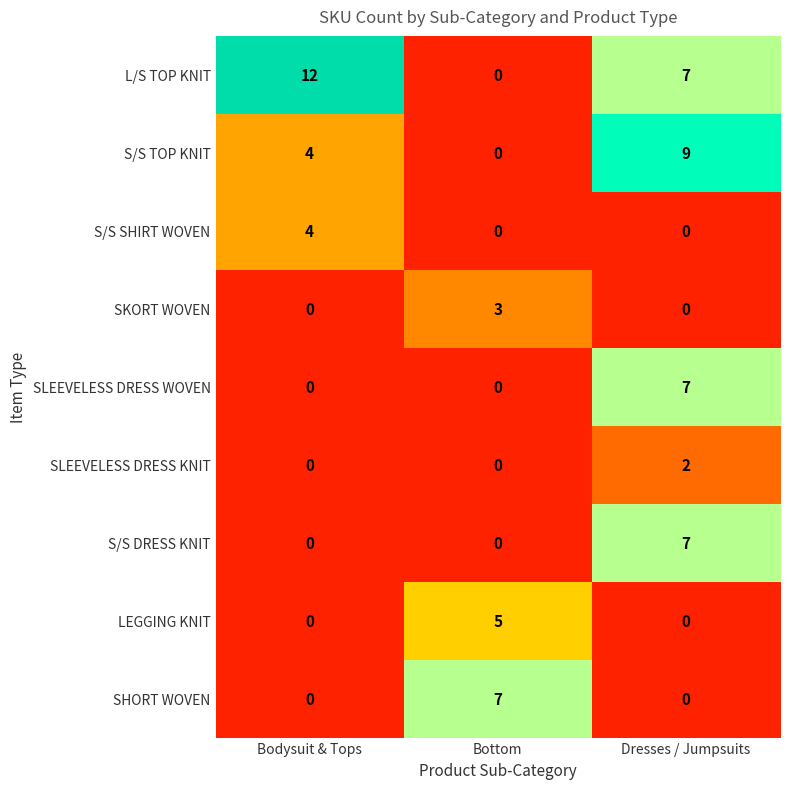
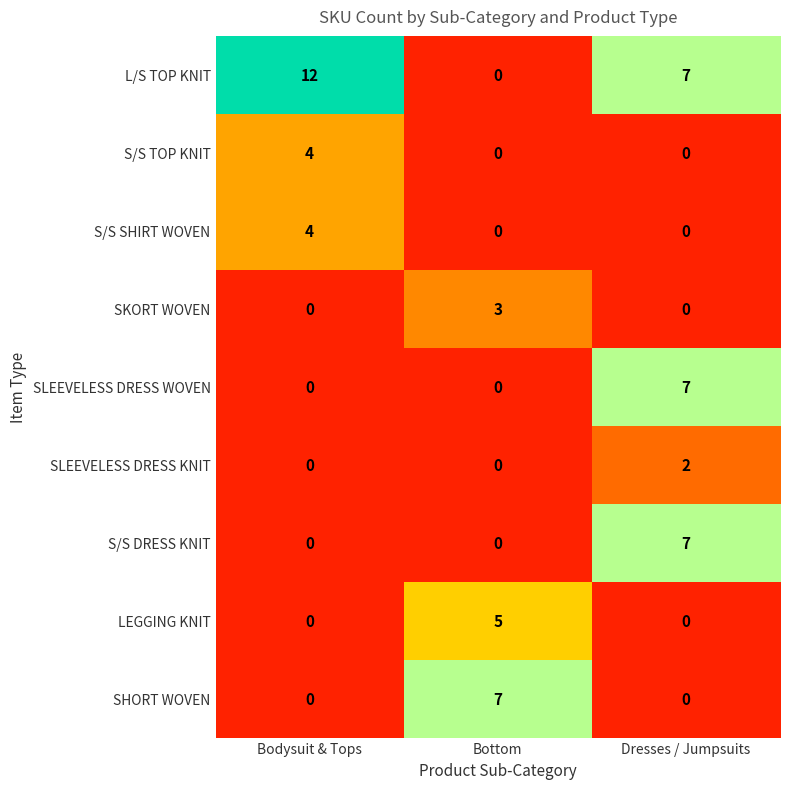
  {
    "L/S TOP KNIT": {
      "Bodysuit & Tops": 12,
      "Bottom": 0,
      "Dresses / Jumpsuits": 7
    },
    "S/S TOP KNIT": {
      "Bodysuit & Tops": 4,
      "Bottom": 0,
-     "Dresses / Jumpsuits": 9
+     "Dresses / Jumpsuits": 0
    },
    "S/S SHIRT WOVEN": {
      "Bodysuit & Tops": 4,
      "Bottom": 0,
      "Dresses / Jumpsuits": 0
    },
    "SKORT WOVEN": {
      "Bodysuit & Tops": 0,
      "Bottom": 3,
      "Dresses / Jumpsuits": 0
    },
    "SLEEVELESS DRESS WOVEN": {
      "Bodysuit & Tops": 0,
      "Bottom": 0,
      "Dresses / Jumpsuits": 7
    },
    "SLEEVELESS DRESS KNIT": {
      "Bodysuit & Tops": 0,
      "Bottom": 0,
      "Dresses / Jumpsuits": 2
    },
    "S/S DRESS KNIT": {
      "Bodysuit & Tops": 0,
      "Bottom": 0,
      "Dresses / Jumpsuits": 7
    },
    "LEGGING KNIT": {
      "Bodysuit & Tops": 0,
      "Bottom": 5,
      "Dresses / Jumpsuits": 0
    },
    "SHORT WOVEN": {
      "Bodysuit & Tops": 0,
      "Bottom": 7,
      "Dresses / Jumpsuits": 0
    }
  }
